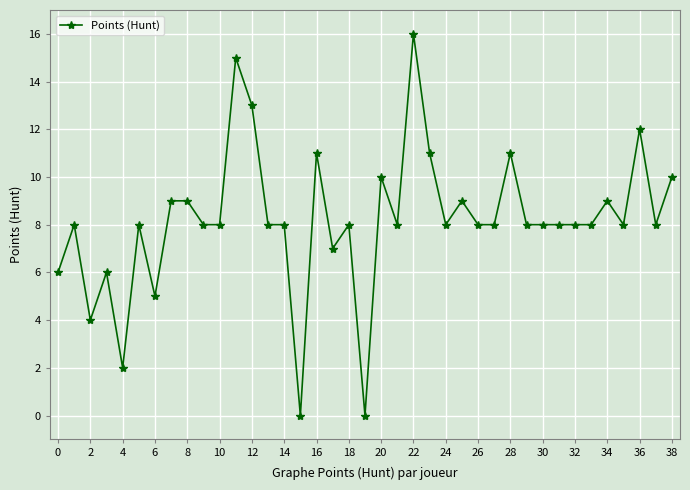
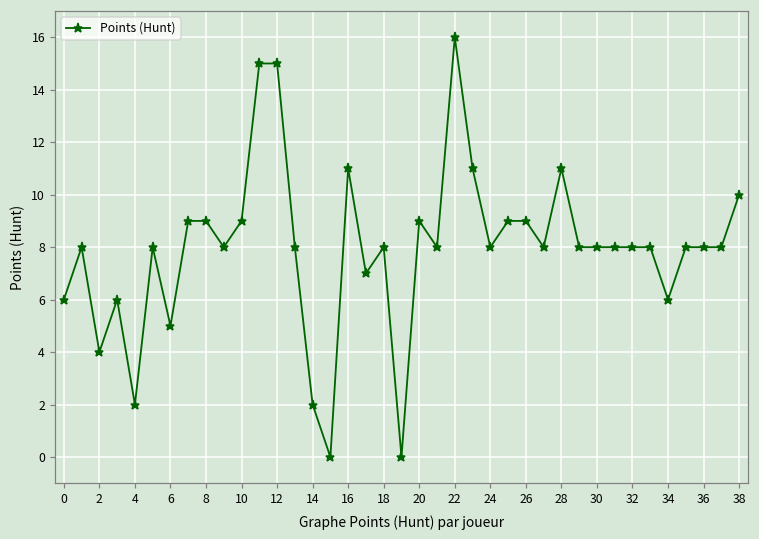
  {
    "0": 6,
    "2": 4,
    "4": 2,
    "6": 5,
    "8": 9,
-   "10": 8,
-   "12": 13,
-   "14": 8,
+   "10": 9,
+   "12": 15,
+   "14": 2,
    "16": 11,
    "18": 8,
-   "20": 10,
+   "20": 9,
    "22": 16,
    "24": 8,
-   "26": 8,
+   "26": 9,
    "28": 11,
    "30": 8,
    "32": 8,
-   "34": 9,
-   "36": 12,
+   "34": 6,
+   "36": 8,
    "38": 10
  }
